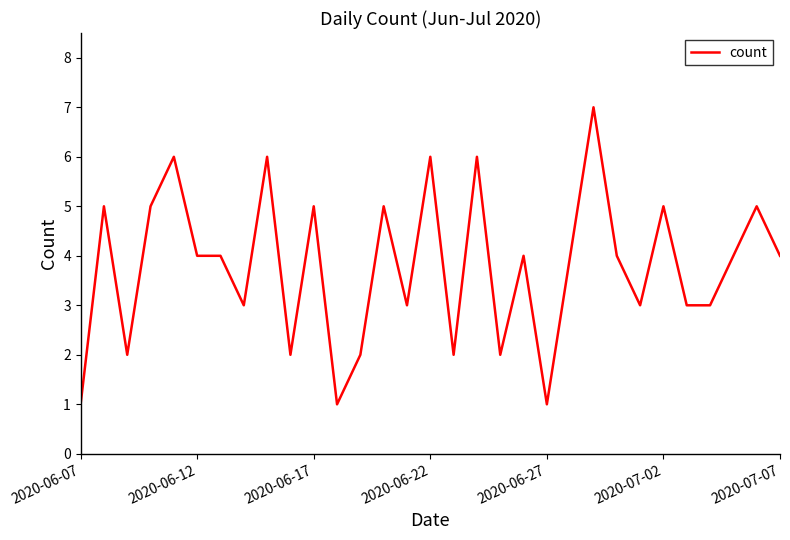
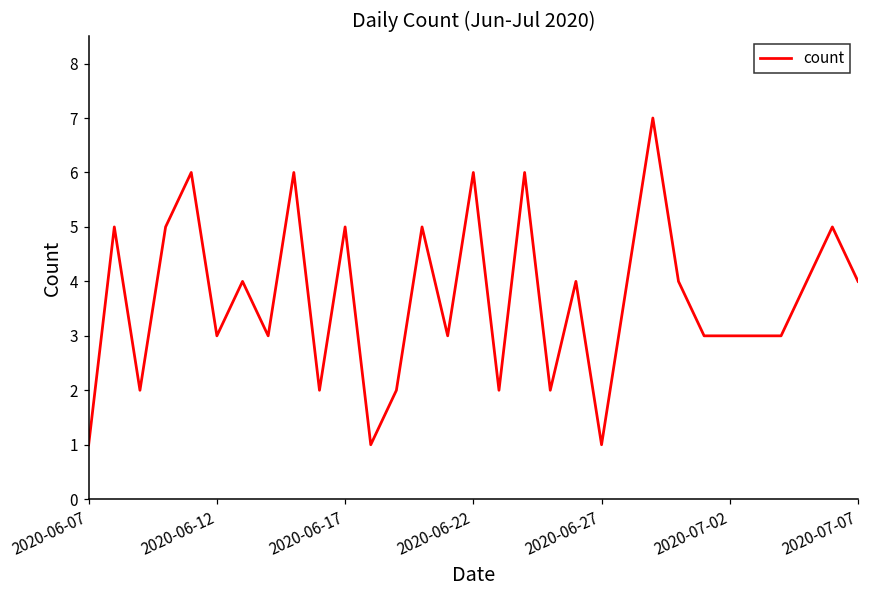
  {
    "2020-06-07": 1,
-   "2020-06-12": 4,
+   "2020-06-12": 3,
    "2020-06-17": 5,
    "2020-06-22": 6,
    "2020-06-27": 1,
-   "2020-07-02": 5,
+   "2020-07-02": 3,
    "2020-07-07": 4
  }
